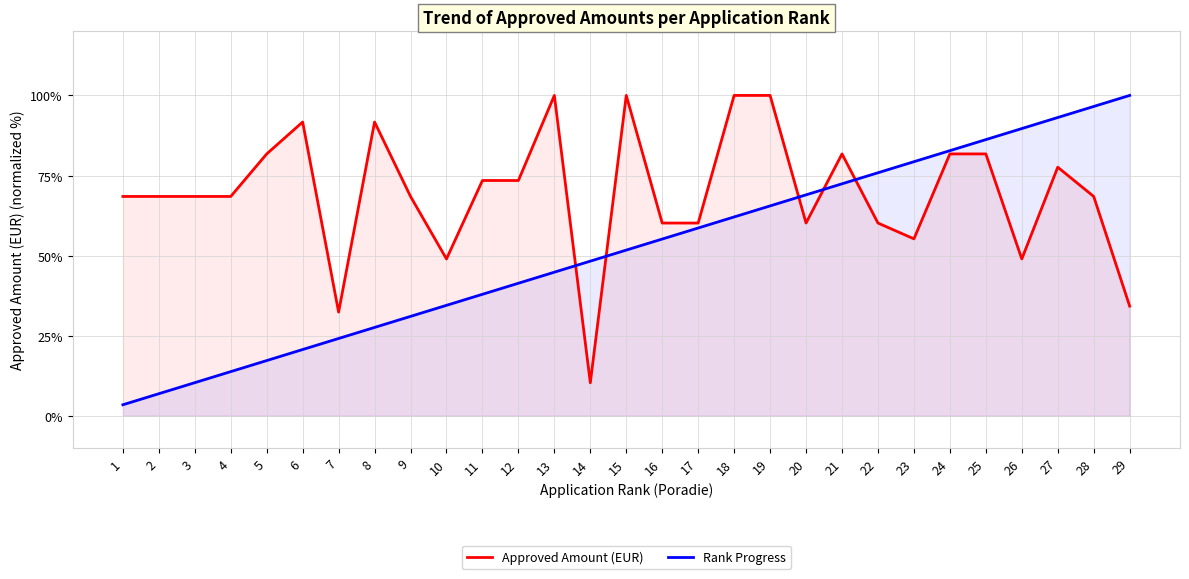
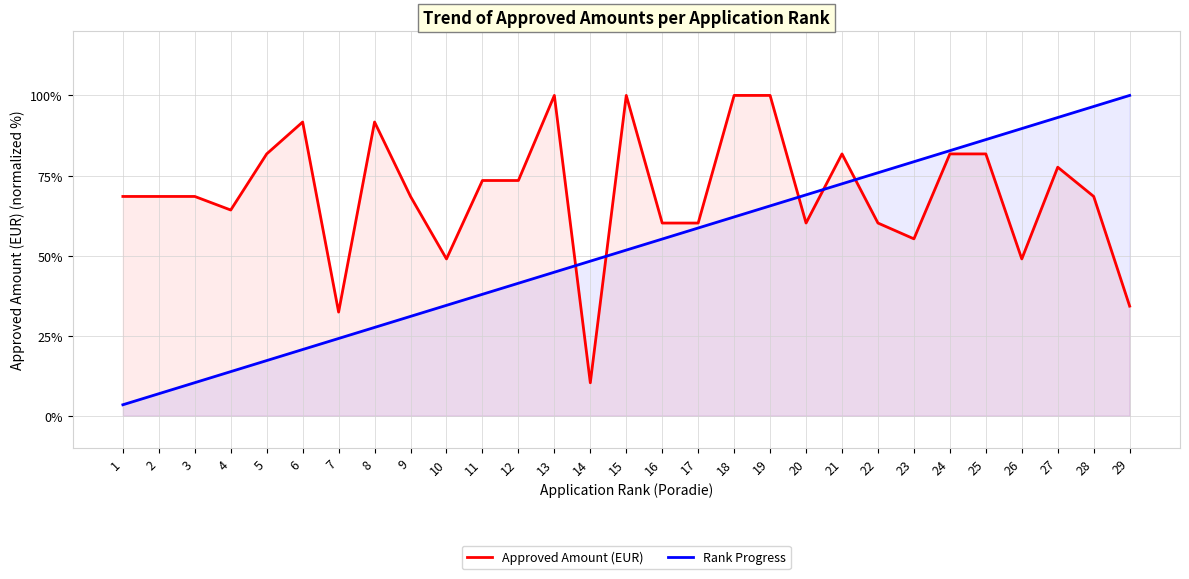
  {
    "Approved Amount (EUR)": {
      "1": "68%",
      "2": "68%",
      "3": "68%",
-     "4": "68%",
+     "4": "64%",
      "5": "82%",
      "6": "92%",
      "7": "32%",
      "8": "92%",
      "9": "68%",
      "10": "49%",
      "11": "73%",
      "12": "73%",
      "13": "100%",
      "14": "10%",
      "15": "100%",
      "16": "60%",
      "17": "60%",
      "18": "100%",
      "19": "100%",
      "20": "60%",
      "21": "82%",
      "22": "60%",
      "23": "55%",
      "24": "82%",
      "25": "82%",
      "26": "49%",
      "27": "78%",
      "28": "68%",
      "29": "34%"
    },
    "Rank Progress": {
      "1": "3%",
      "2": "7%",
      "3": "10%",
      "4": "14%",
      "5": "17%",
      "6": "21%",
      "7": "24%",
      "8": "28%",
      "9": "31%",
      "10": "34%",
      "11": "38%",
      "12": "41%",
      "13": "45%",
      "14": "48%",
      "15": "52%",
      "16": "55%",
      "17": "59%",
      "18": "62%",
      "19": "66%",
      "20": "69%",
      "21": "72%",
      "22": "76%",
      "23": "79%",
      "24": "83%",
      "25": "86%",
      "26": "90%",
      "27": "93%",
      "28": "97%",
      "29": "100%"
    }
  }
